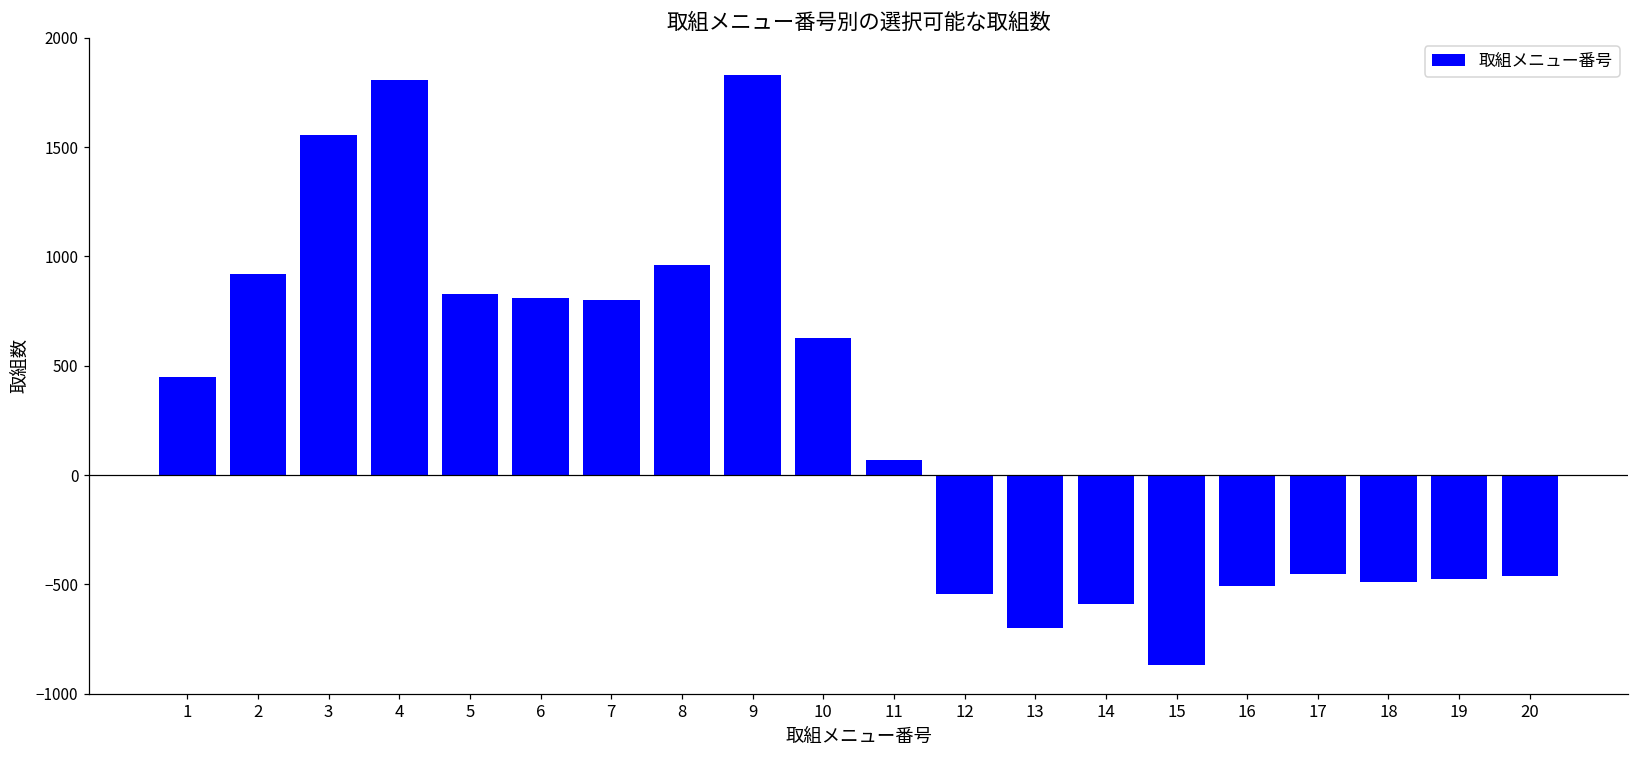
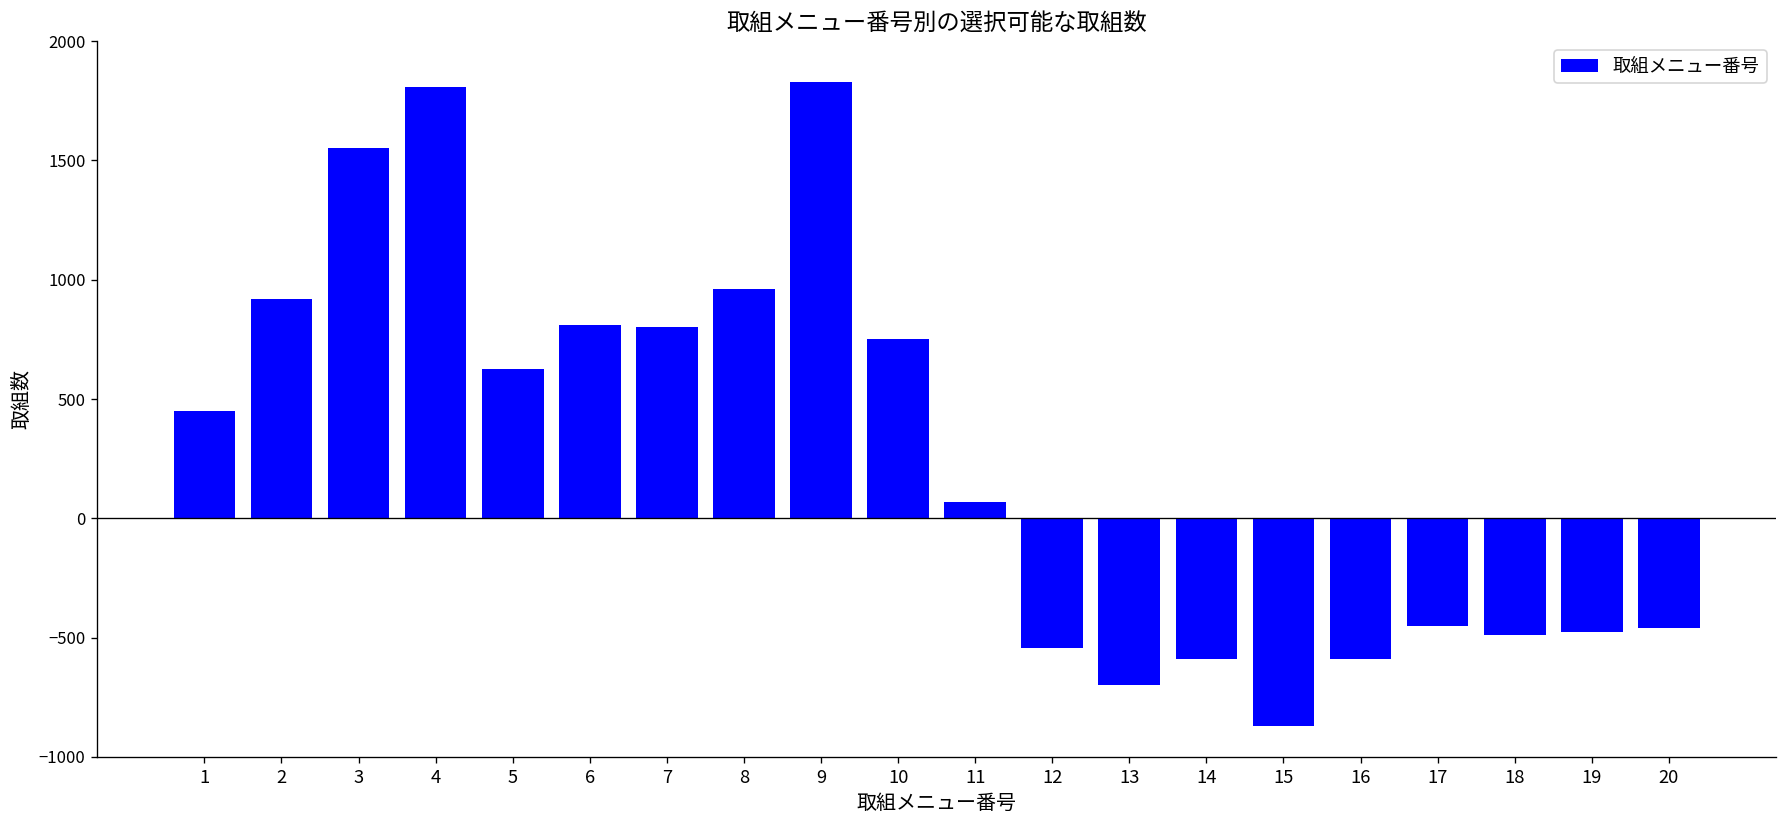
  {
    "1": 450,
    "2": 920,
    "3": 1550,
    "4": 1810,
-   "5": 830,
+   "5": 630,
    "6": 810,
    "7": 800,
    "8": 960,
    "9": 1830,
-   "10": 630,
+   "10": 750,
    "11": 70,
    "12": -540,
    "13": -700,
    "14": -590,
    "15": -870,
-   "16": -510,
+   "16": -590,
    "17": -450,
    "18": -490,
    "19": -480,
    "20": -460
  }
